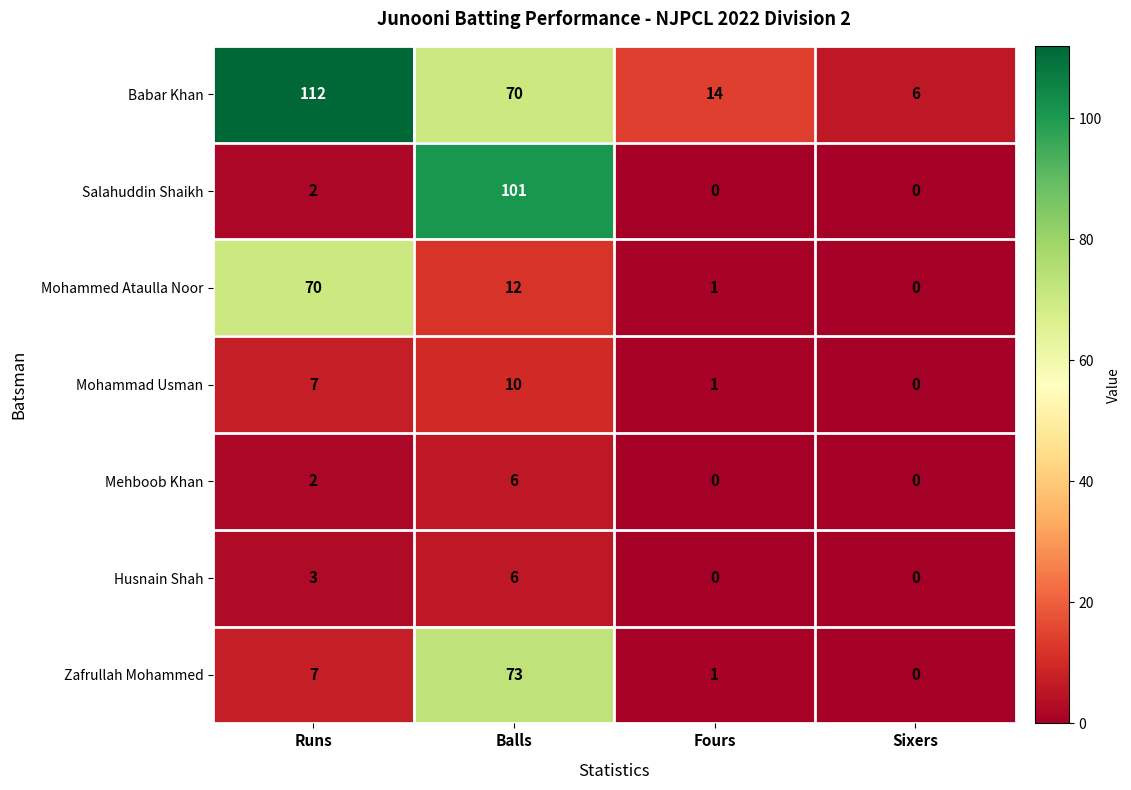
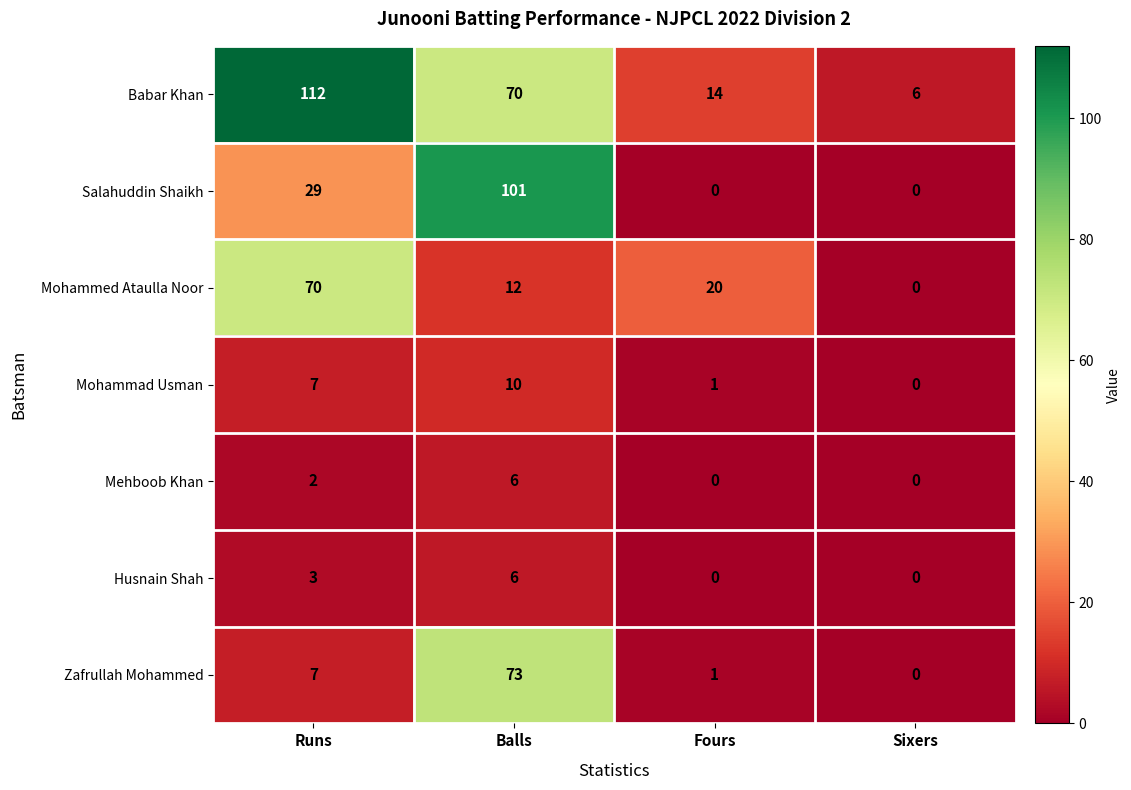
  {
    "Babar Khan": {
      "Runs": 112,
      "Balls": 70,
      "Fours": 14,
      "Sixers": 6
    },
    "Salahuddin Shaikh": {
-     "Runs": 2,
+     "Runs": 29,
      "Balls": 101,
      "Fours": 0,
      "Sixers": 0
    },
    "Mohammed Ataulla Noor": {
      "Runs": 70,
      "Balls": 12,
-     "Fours": 1,
+     "Fours": 20,
      "Sixers": 0
    },
    "Mohammad Usman": {
      "Runs": 7,
      "Balls": 10,
      "Fours": 1,
      "Sixers": 0
    },
    "Mehboob Khan": {
      "Runs": 2,
      "Balls": 6,
      "Fours": 0,
      "Sixers": 0
    },
    "Husnain Shah": {
      "Runs": 3,
      "Balls": 6,
      "Fours": 0,
      "Sixers": 0
    },
    "Zafrullah Mohammed": {
      "Runs": 7,
      "Balls": 73,
      "Fours": 1,
      "Sixers": 0
    }
  }
